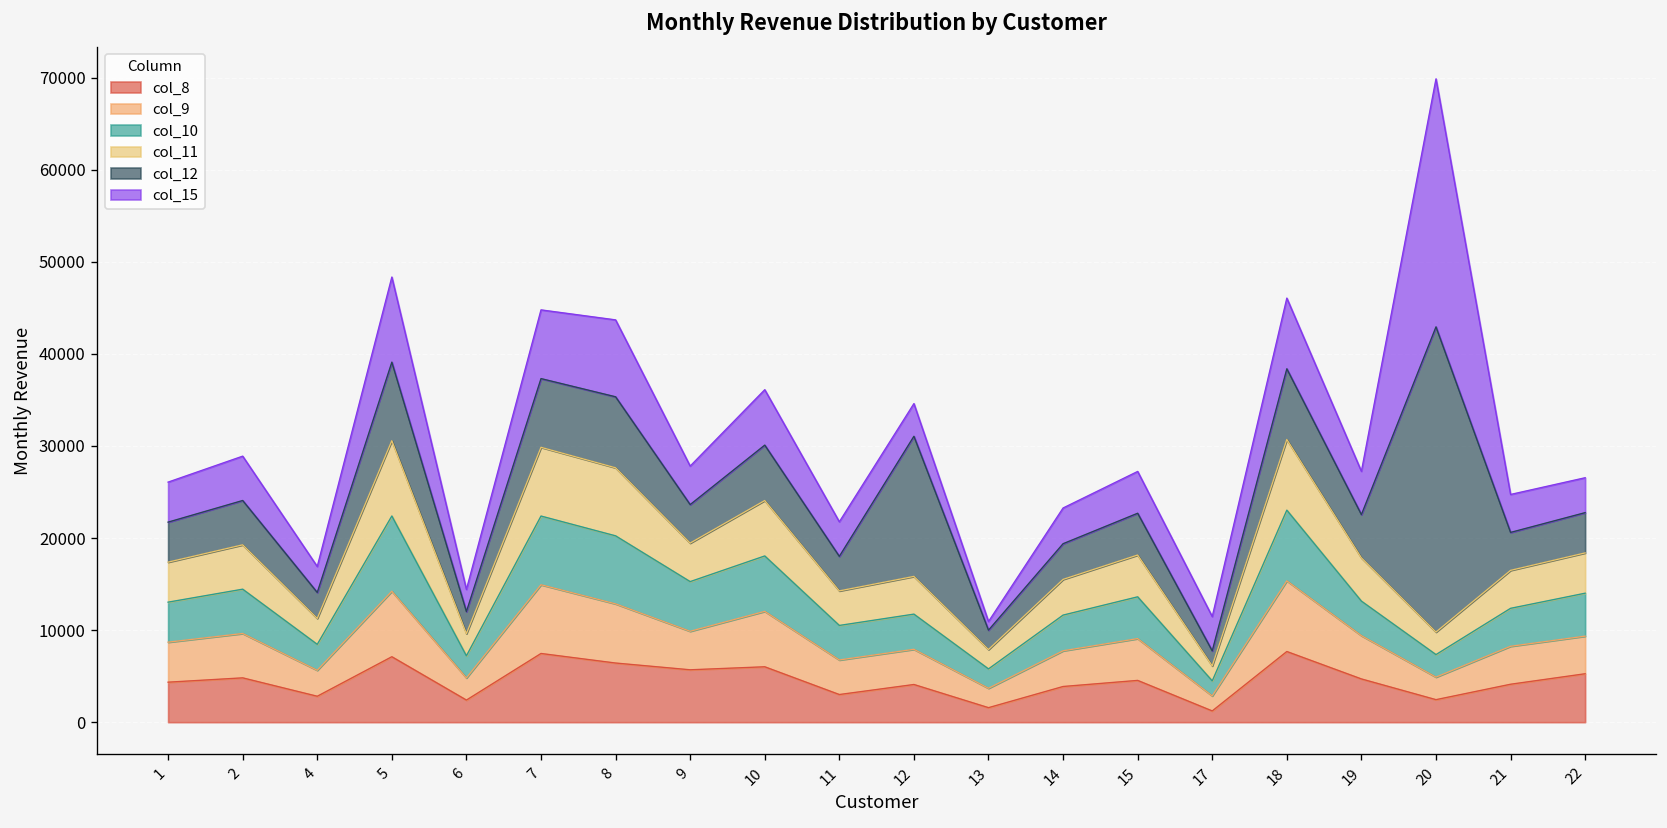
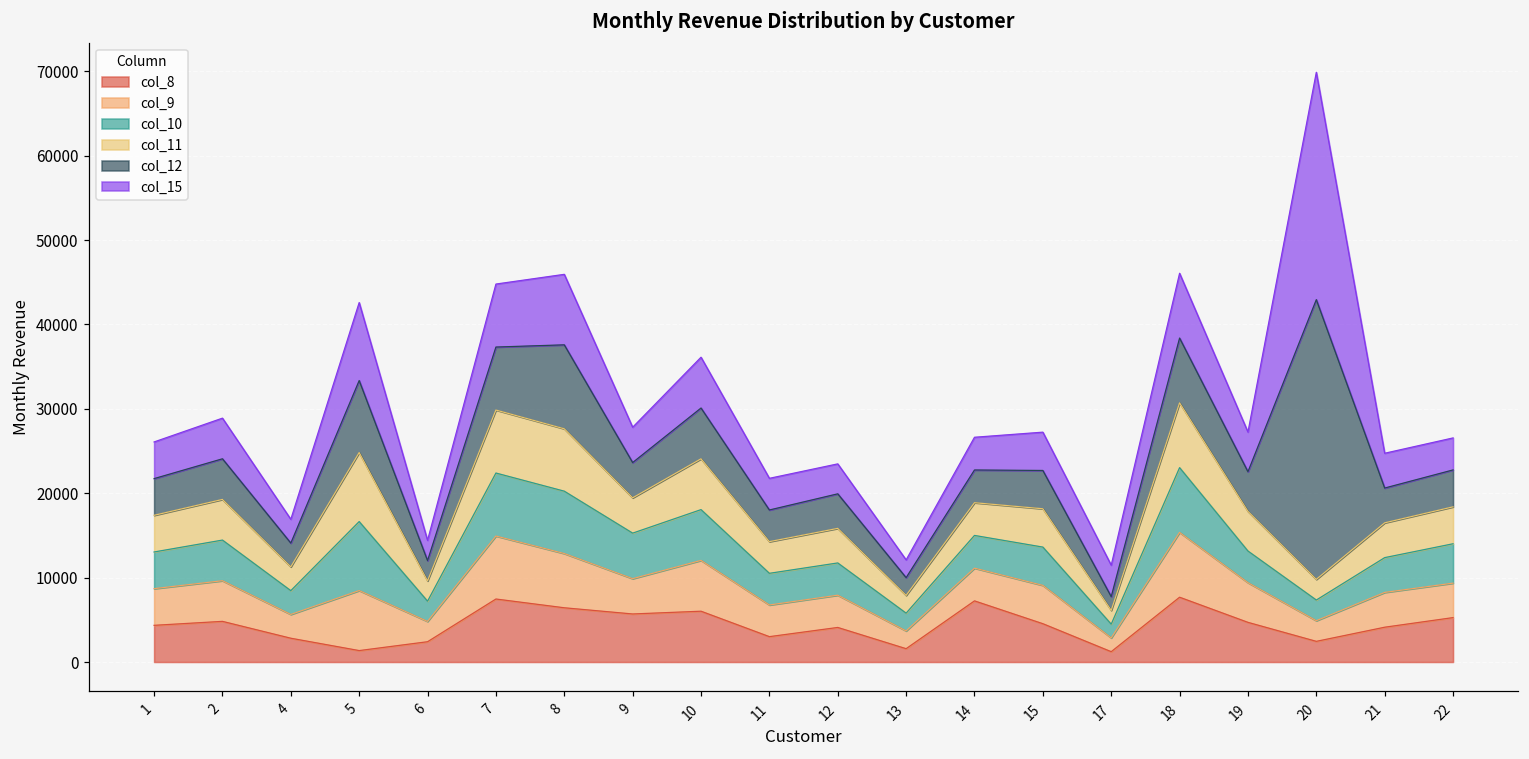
  {
    "col_8": {
      "1": 4000,
      "2": 5000,
      "4": 3000,
-     "5": 7000,
+     "5": 1000,
      "6": 2000,
      "7": 7000,
      "8": 6000,
      "9": 6000,
      "10": 6000,
      "11": 3000,
      "12": 4000,
      "13": 2000,
-     "14": 4000,
+     "14": 7000,
      "15": 5000,
      "17": 1000,
      "18": 8000,
      "19": 5000,
      "20": 2000,
      "21": 4000,
      "22": 5000
    },
    "col_10": {
      "1": 4000,
      "2": 5000,
      "4": 3000,
      "5": 8000,
      "6": 2000,
      "7": 7000,
      "8": 7000,
      "9": 5000,
      "10": 6000,
      "11": 4000,
      "12": 4000,
      "13": 2000,
      "14": 4000,
      "15": 5000,
      "17": 2000,
      "18": 8000,
      "19": 4000,
      "20": 2000,
      "21": 4000,
      "22": 5000
    },
    "col_12": {
      "1": 4000,
      "2": 5000,
      "4": 3000,
      "5": 9000,
      "6": 2000,
      "7": 7000,
-     "8": 8000,
+     "8": 10000,
      "9": 4000,
      "10": 6000,
      "11": 4000,
-     "12": 15000,
+     "12": 4000,
      "13": 2000,
      "14": 4000,
      "15": 5000,
      "17": 2000,
      "18": 8000,
      "19": 5000,
      "20": 33000,
      "21": 4000,
      "22": 4000
    },
    "col_15": {
      "1": 4000,
      "2": 5000,
      "4": 3000,
      "5": 9000,
      "6": 2000,
      "7": 7000,
      "8": 8000,
      "9": 4000,
      "10": 6000,
      "11": 4000,
      "12": 4000,
-     "13": 1000,
+     "13": 2000,
      "14": 4000,
      "15": 5000,
      "17": 4000,
      "18": 8000,
      "19": 5000,
      "20": 27000,
      "21": 4000,
      "22": 4000
    }
  }
